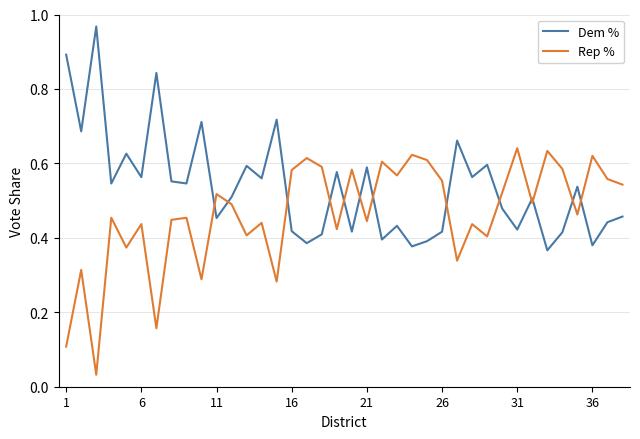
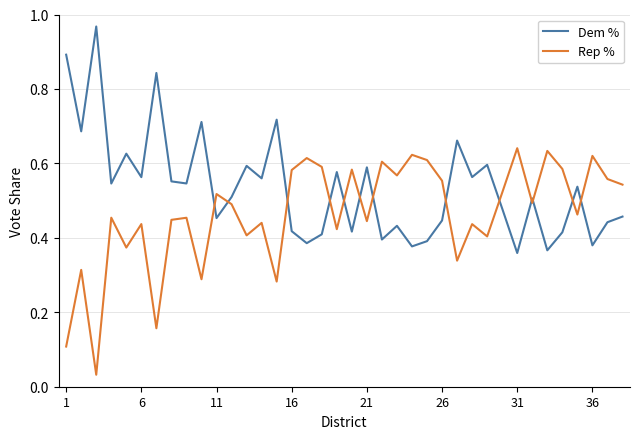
  {
    "Dem %": {
      "1": 0.89,
      "6": 0.56,
      "11": 0.45,
      "16": 0.42,
      "21": 0.59,
-     "26": 0.42,
-     "31": 0.42,
+     "26": 0.45,
+     "31": 0.36,
      "36": 0.38
    },
    "Rep %": {
      "1": 0.11,
      "6": 0.44,
      "11": 0.52,
      "16": 0.58,
      "21": 0.44,
      "26": 0.55,
      "31": 0.64,
      "36": 0.62
    }
  }
